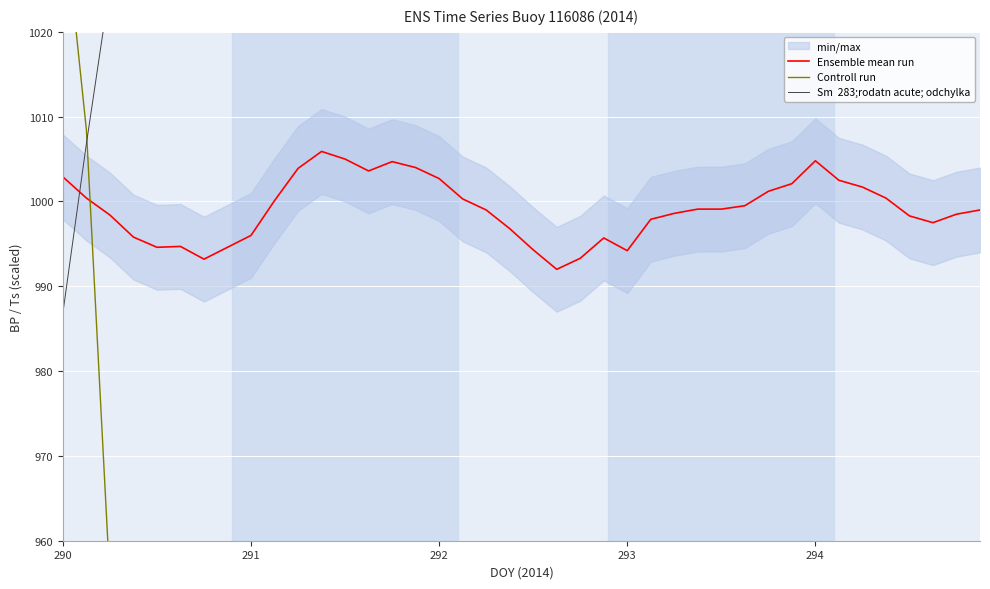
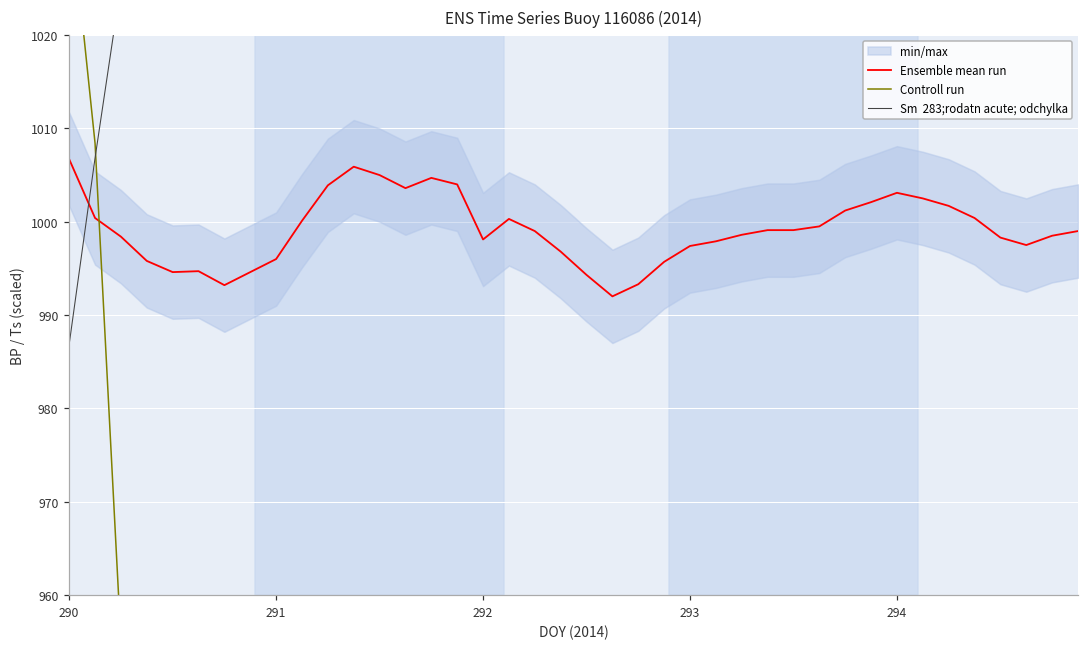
  {
    "Ensemble mean run": {
-     "290": 1003,
+     "290": 1007,
      "291": 996,
-     "292": 1003,
-     "293": 994,
-     "294": 1005
+     "292": 998,
+     "293": 997,
+     "294": 1003
    },
    "Sm 283;rodatn acute; odchylka": {
      "290": 987
    }
  }
